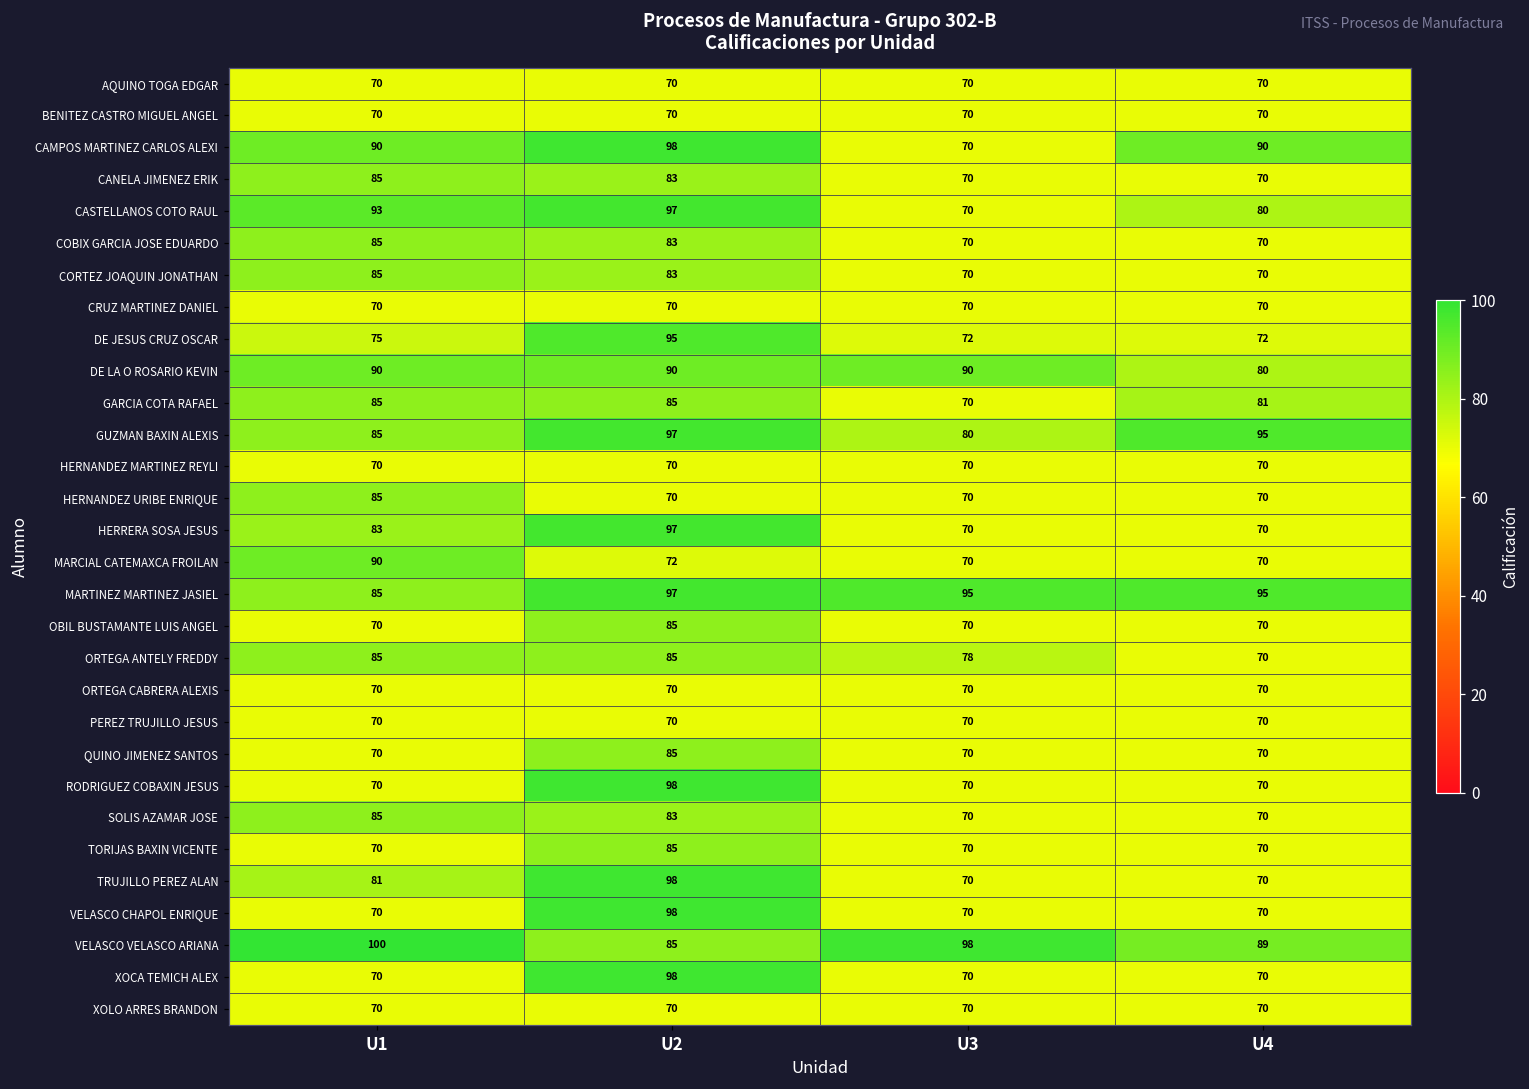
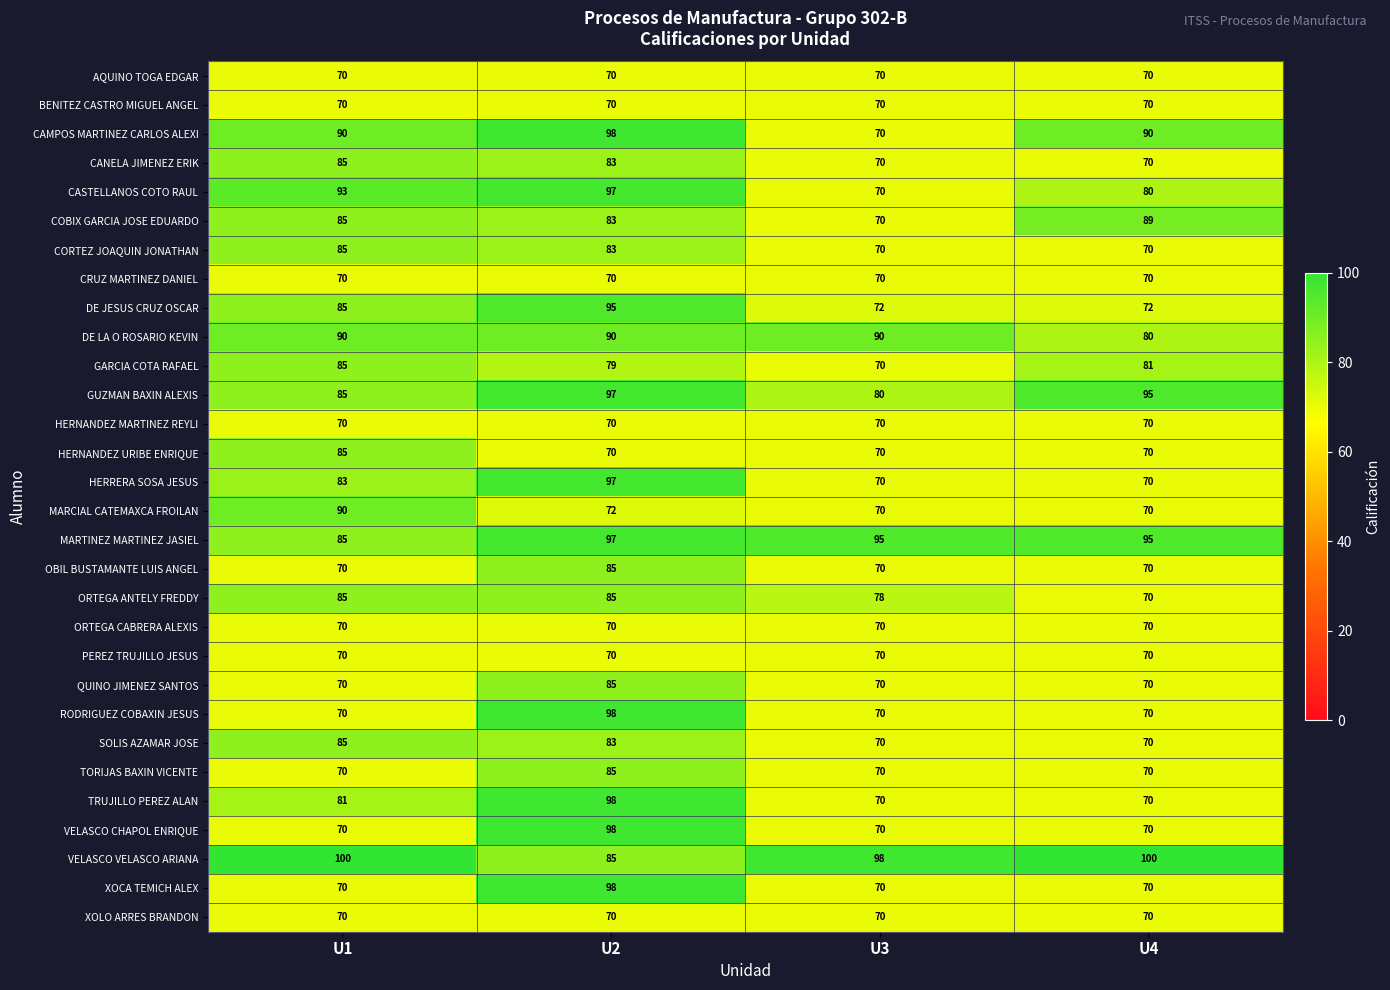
  {
    "AQUINO TOGA EDGAR": {
      "U1": 70,
      "U2": 70,
      "U3": 70,
      "U4": 70
    },
    "BENITEZ CASTRO MIGUEL ANGEL": {
      "U1": 70,
      "U2": 70,
      "U3": 70,
      "U4": 70
    },
    "CAMPOS MARTINEZ CARLOS ALEXI": {
      "U1": 90,
      "U2": 98,
      "U3": 70,
      "U4": 90
    },
    "CANELA JIMENEZ ERIK": {
      "U1": 85,
      "U2": 83,
      "U3": 70,
      "U4": 70
    },
    "CASTELLANOS COTO RAUL": {
      "U1": 93,
      "U2": 97,
      "U3": 70,
      "U4": 80
    },
    "COBIX GARCIA JOSE EDUARDO": {
      "U1": 85,
      "U2": 83,
      "U3": 70,
-     "U4": 70
+     "U4": 89
    },
    "CORTEZ JOAQUIN JONATHAN": {
      "U1": 85,
      "U2": 83,
      "U3": 70,
      "U4": 70
    },
    "CRUZ MARTINEZ DANIEL": {
      "U1": 70,
      "U2": 70,
      "U3": 70,
      "U4": 70
    },
    "DE JESUS CRUZ OSCAR": {
-     "U1": 75,
+     "U1": 85,
      "U2": 95,
      "U3": 72,
      "U4": 72
    },
    "DE LA O ROSARIO KEVIN": {
      "U1": 90,
      "U2": 90,
      "U3": 90,
      "U4": 80
    },
    "GARCIA COTA RAFAEL": {
      "U1": 85,
-     "U2": 85,
+     "U2": 79,
      "U3": 70,
      "U4": 81
    },
    "GUZMAN BAXIN ALEXIS": {
      "U1": 85,
      "U2": 97,
      "U3": 80,
      "U4": 95
    },
    "HERNANDEZ MARTINEZ REYLI": {
      "U1": 70,
      "U2": 70,
      "U3": 70,
      "U4": 70
    },
    "HERNANDEZ URIBE ENRIQUE": {
      "U1": 85,
      "U2": 70,
      "U3": 70,
      "U4": 70
    },
    "HERRERA SOSA JESUS": {
      "U1": 83,
      "U2": 97,
      "U3": 70,
      "U4": 70
    },
    "MARCIAL CATEMAXCA FROILAN": {
      "U1": 90,
      "U2": 72,
      "U3": 70,
      "U4": 70
    },
    "MARTINEZ MARTINEZ JASIEL": {
      "U1": 85,
      "U2": 97,
      "U3": 95,
      "U4": 95
    },
    "OBIL BUSTAMANTE LUIS ANGEL": {
      "U1": 70,
      "U2": 85,
      "U3": 70,
      "U4": 70
    },
    "ORTEGA ANTELY FREDDY": {
      "U1": 85,
      "U2": 85,
      "U3": 78,
      "U4": 70
    },
    "ORTEGA CABRERA ALEXIS": {
      "U1": 70,
      "U2": 70,
      "U3": 70,
      "U4": 70
    },
    "PEREZ TRUJILLO JESUS": {
      "U1": 70,
      "U2": 70,
      "U3": 70,
      "U4": 70
    },
    "QUINO JIMENEZ SANTOS": {
      "U1": 70,
      "U2": 85,
      "U3": 70,
      "U4": 70
    },
    "RODRIGUEZ COBAXIN JESUS": {
      "U1": 70,
      "U2": 98,
      "U3": 70,
      "U4": 70
    },
    "SOLIS AZAMAR JOSE": {
      "U1": 85,
      "U2": 83,
      "U3": 70,
      "U4": 70
    },
    "TORIJAS BAXIN VICENTE": {
      "U1": 70,
      "U2": 85,
      "U3": 70,
      "U4": 70
    },
    "TRUJILLO PEREZ ALAN": {
      "U1": 81,
      "U2": 98,
      "U3": 70,
      "U4": 70
    },
    "VELASCO CHAPOL ENRIQUE": {
      "U1": 70,
      "U2": 98,
      "U3": 70,
      "U4": 70
    },
    "VELASCO VELASCO ARIANA": {
      "U1": 100,
      "U2": 85,
      "U3": 98,
-     "U4": 89
+     "U4": 100
    },
    "XOCA TEMICH ALEX": {
      "U1": 70,
      "U2": 98,
      "U3": 70,
      "U4": 70
    },
    "XOLO ARRES BRANDON": {
      "U1": 70,
      "U2": 70,
      "U3": 70,
      "U4": 70
    }
  }
